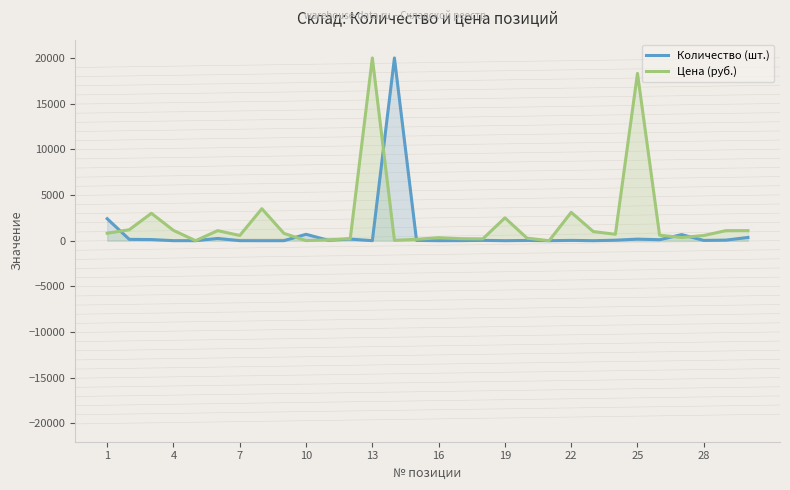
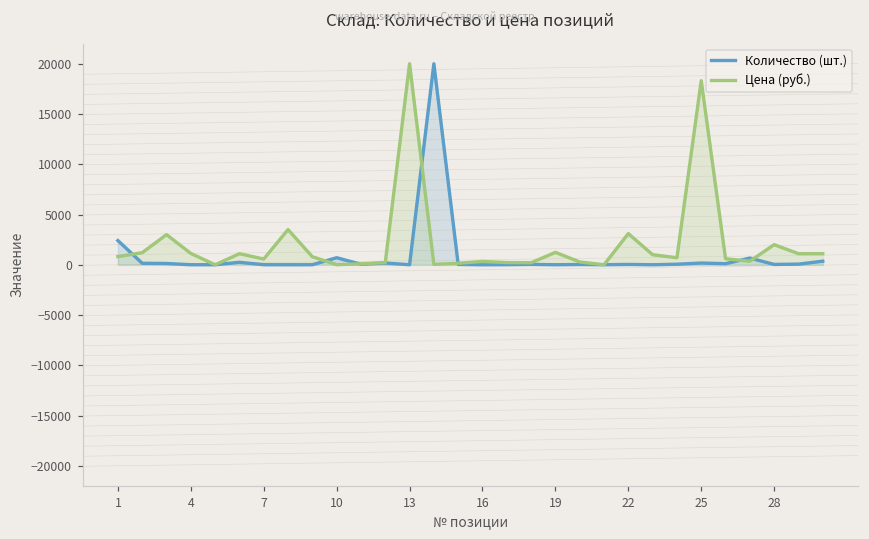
  {
    "Количество (шт.)": {
      "1": 2000,
      "4": 0,
      "7": 0,
      "10": 1000,
      "13": 0,
      "16": 0,
      "19": 0,
      "22": 0,
      "25": 0,
      "28": 0
    },
    "Цена (руб.)": {
      "1": 1000,
      "4": 1000,
      "7": 1000,
      "10": 0,
      "13": 20000,
      "16": 0,
-     "19": 3000,
+     "19": 1000,
      "22": 3000,
      "25": 18000,
-     "28": 1000
+     "28": 2000
    }
  }
